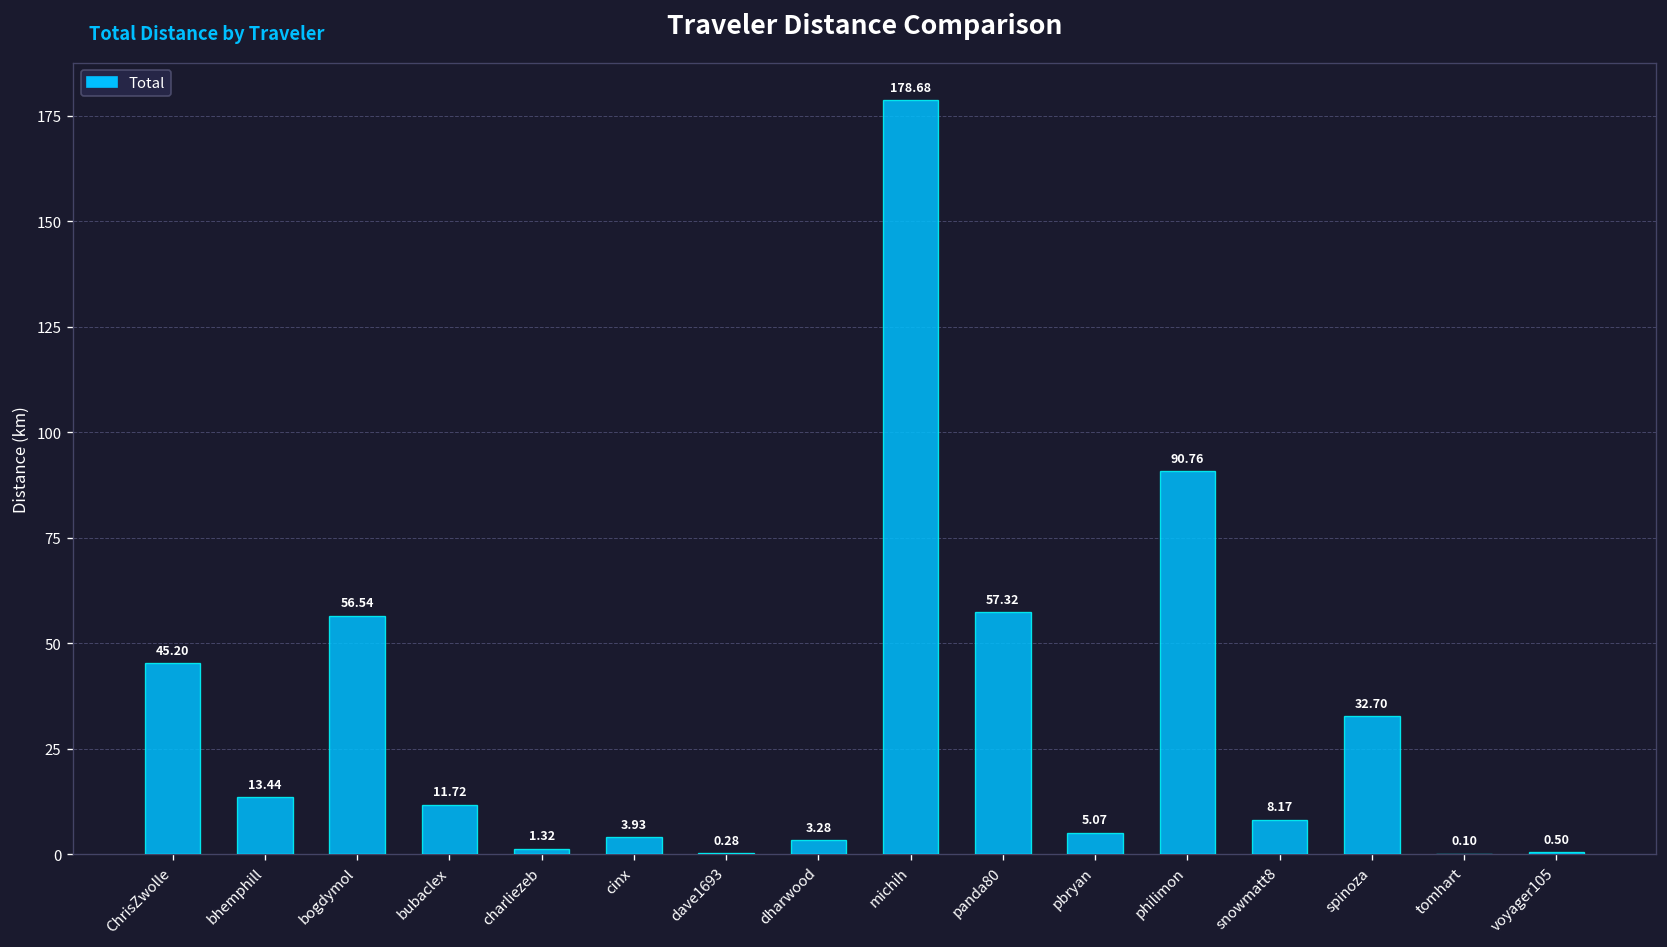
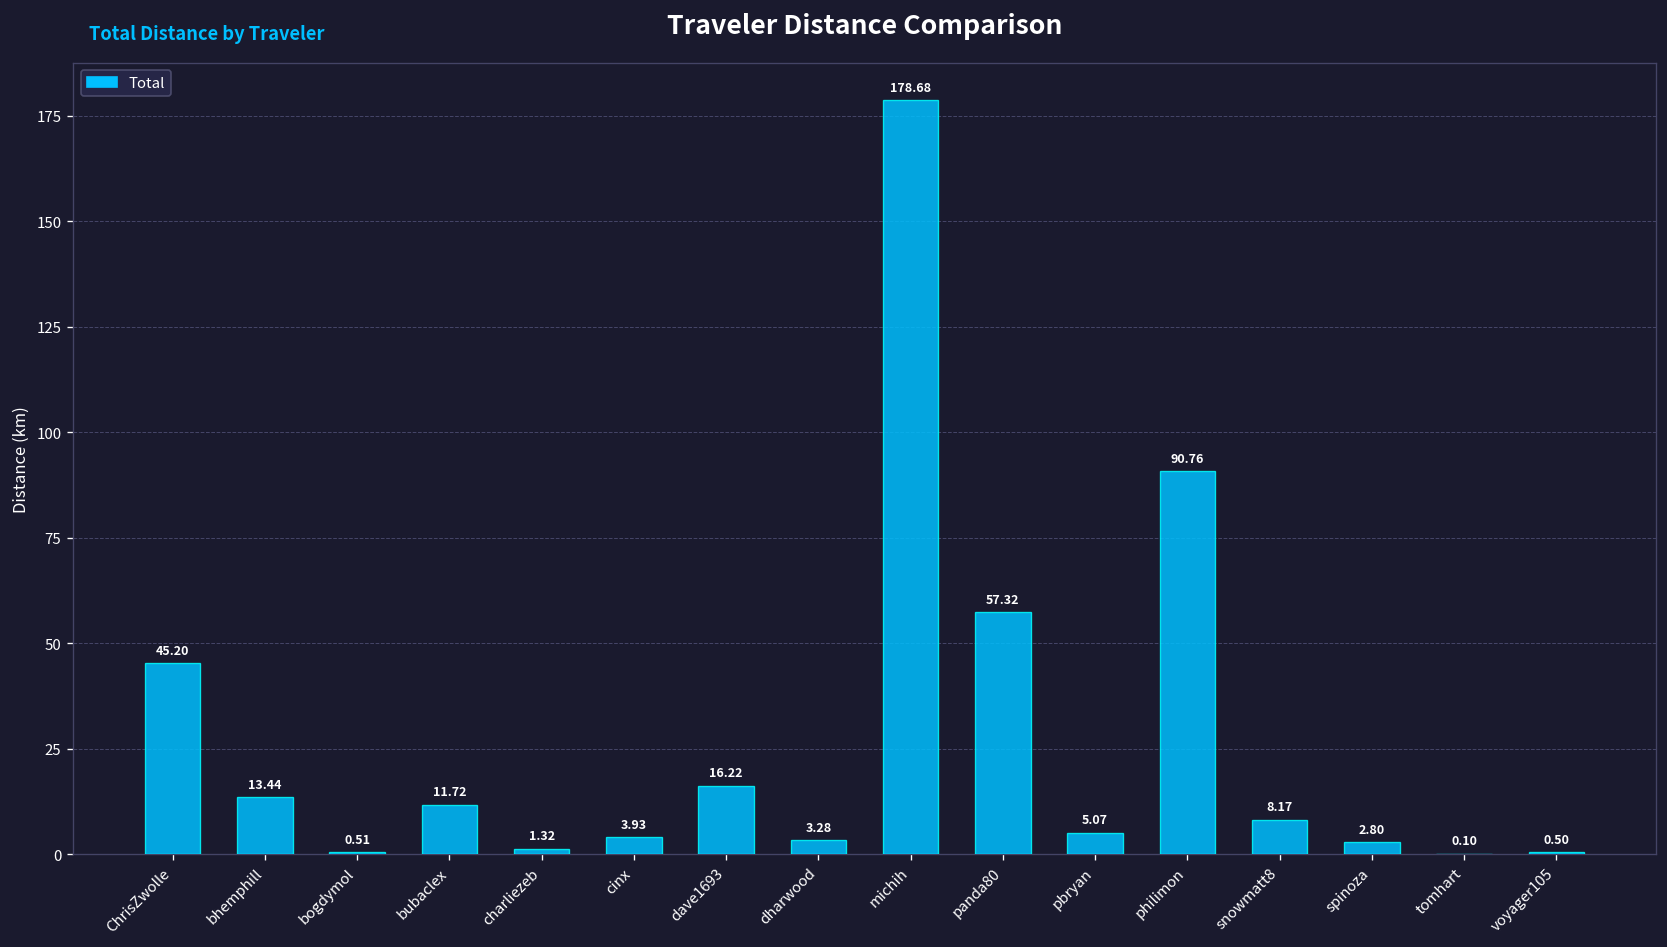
  {
    "ChrisZwolle": 45.20,
    "bhemphill": 13.44,
-   "bogdymol": 56.54,
+   "bogdymol": 0.51,
    "bubaclex": 11.72,
    "charliezeb": 1.32,
    "cinx": 3.93,
-   "dave1693": 0.28,
+   "dave1693": 16.22,
    "dharwood": 3.28,
    "michih": 178.68,
    "panda80": 57.32,
    "pbryan": 5.07,
    "philimon": 90.76,
    "snowmatt8": 8.17,
-   "spinoza": 32.70,
+   "spinoza": 2.80,
    "tomhart": 0.10,
    "voyager105": 0.50
  }
